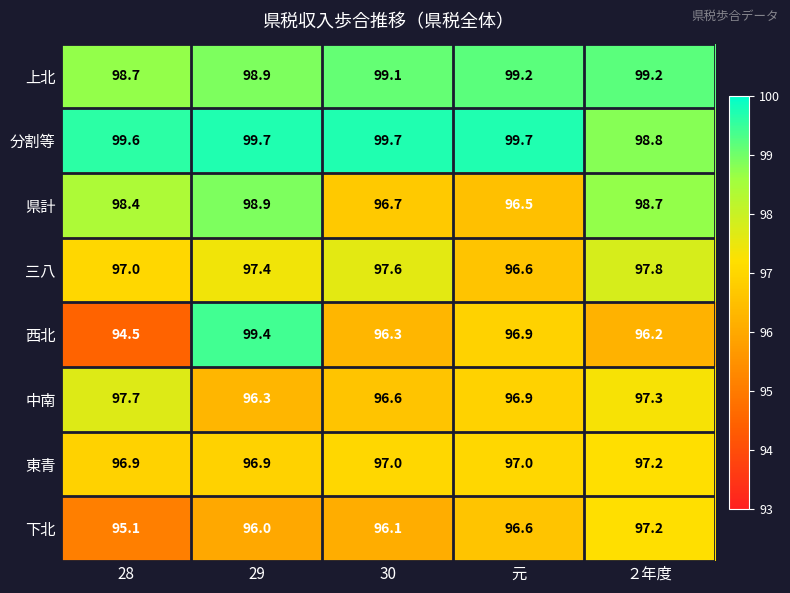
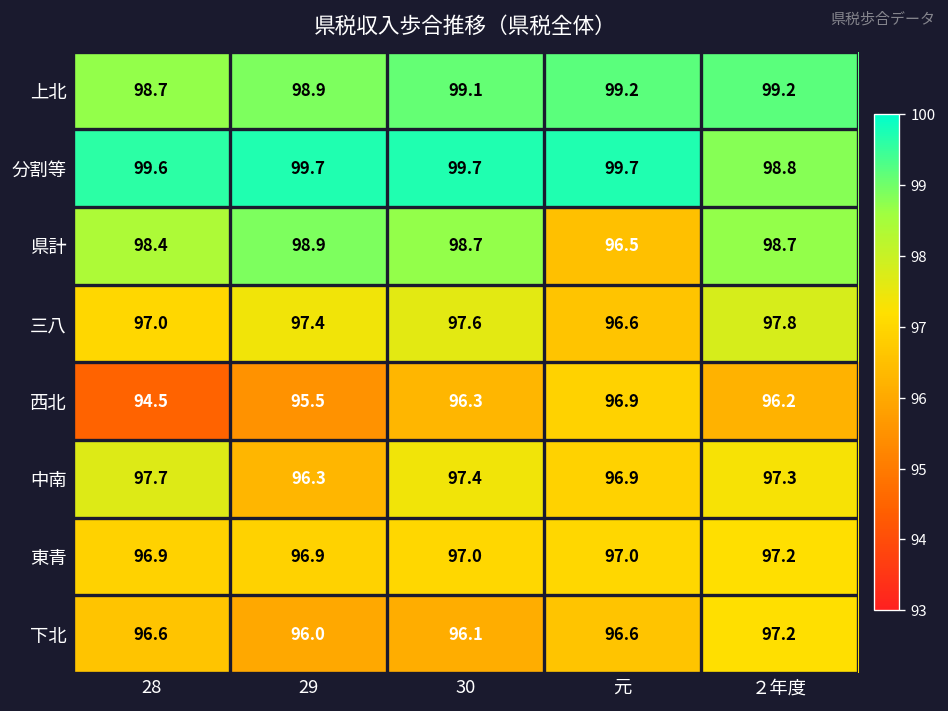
  {
    "上北": {
      "28": 98.7,
      "29": 98.9,
      "30": 99.1,
      "元": 99.2,
      "２年度": 99.2
    },
    "分割等": {
      "28": 99.6,
      "29": 99.7,
      "30": 99.7,
      "元": 99.7,
      "２年度": 98.8
    },
    "県計": {
      "28": 98.4,
      "29": 98.9,
-     "30": 96.7,
+     "30": 98.7,
      "元": 96.5,
      "２年度": 98.7
    },
    "三八": {
      "28": 97.0,
      "29": 97.4,
      "30": 97.6,
      "元": 96.6,
      "２年度": 97.8
    },
    "西北": {
      "28": 94.5,
-     "29": 99.4,
+     "29": 95.5,
      "30": 96.3,
      "元": 96.9,
      "２年度": 96.2
    },
    "中南": {
      "28": 97.7,
      "29": 96.3,
-     "30": 96.6,
+     "30": 97.4,
      "元": 96.9,
      "２年度": 97.3
    },
    "東青": {
      "28": 96.9,
      "29": 96.9,
      "30": 97.0,
      "元": 97.0,
      "２年度": 97.2
    },
    "下北": {
-     "28": 95.1,
+     "28": 96.6,
      "29": 96.0,
      "30": 96.1,
      "元": 96.6,
      "２年度": 97.2
    }
  }
